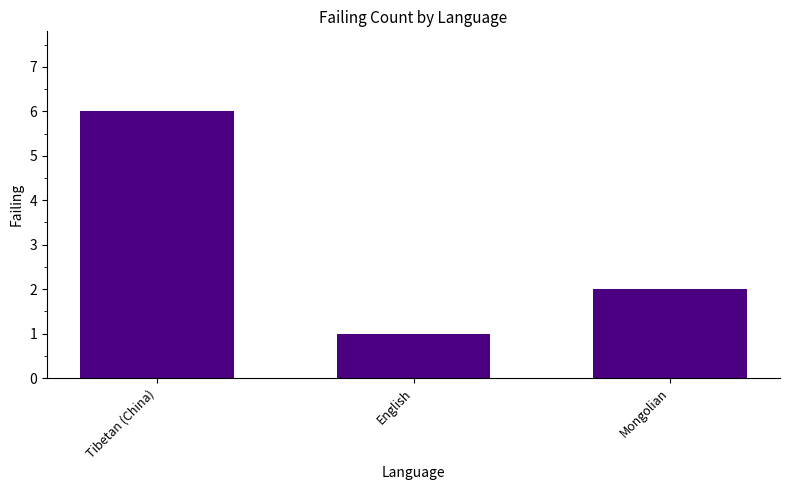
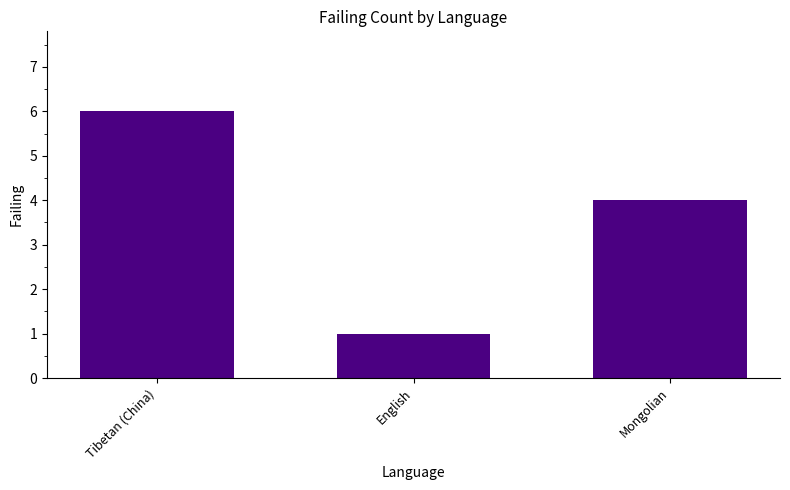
  {
    "Tibetan (China)": 6,
    "English": 1,
-   "Mongolian": 2
+   "Mongolian": 4
  }
